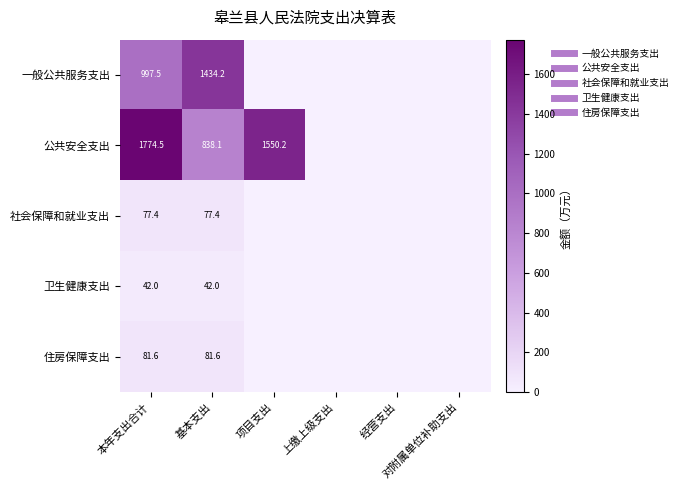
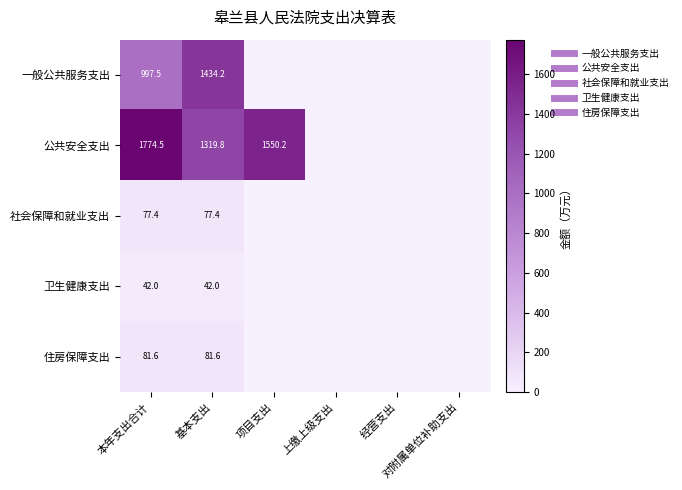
  {
    "一般公共服务支出": {
      "本年支出合计": 997.5,
      "基本支出": 1434.2
    },
    "公共安全支出": {
      "本年支出合计": 1774.5,
-     "基本支出": 838.1,
+     "基本支出": 1319.8,
      "项目支出": 1550.2
    },
    "社会保障和就业支出": {
      "本年支出合计": 77.4,
      "基本支出": 77.4
    },
    "卫生健康支出": {
      "本年支出合计": 42.0,
      "基本支出": 42.0
    },
    "住房保障支出": {
      "本年支出合计": 81.6,
      "基本支出": 81.6
    }
  }
